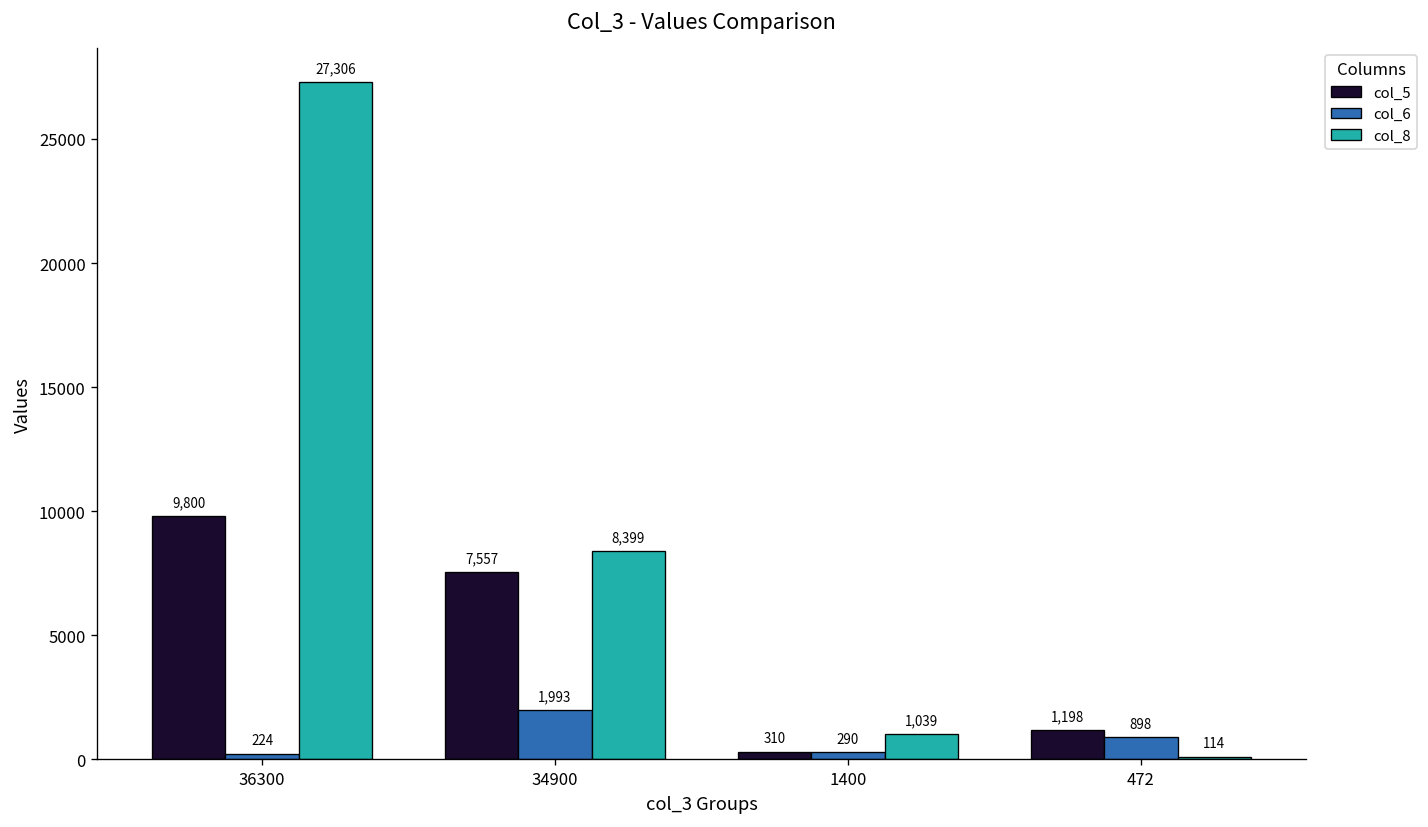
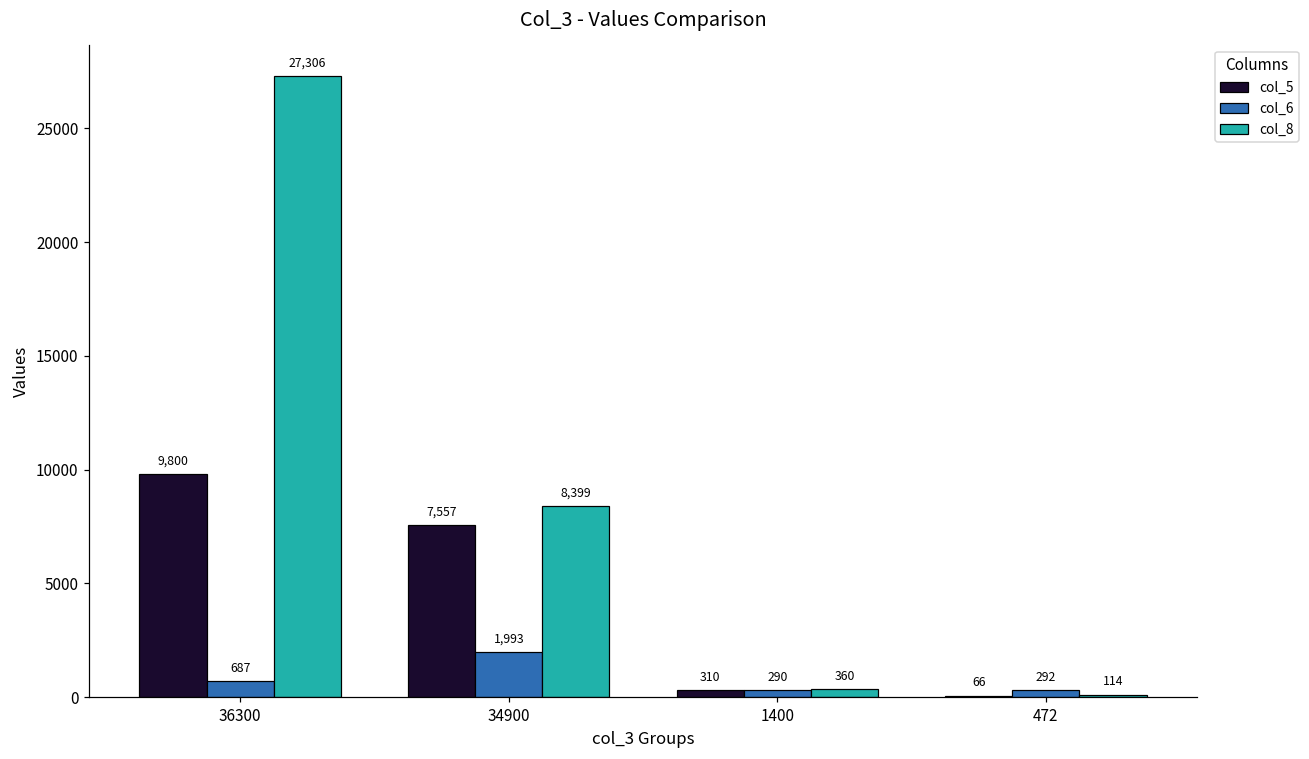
  {
    "col_5": {
      "36300": "9,800",
      "34900": "7,557",
      "1400": "310",
-     "472": "1,198"
+     "472": "66"
    },
    "col_6": {
-     "36300": "224",
+     "36300": "687",
      "34900": "1,993",
      "1400": "290",
-     "472": "898"
+     "472": "292"
    },
    "col_8": {
      "36300": "27,306",
      "34900": "8,399",
-     "1400": "1,039",
+     "1400": "360",
      "472": "114"
    }
  }
